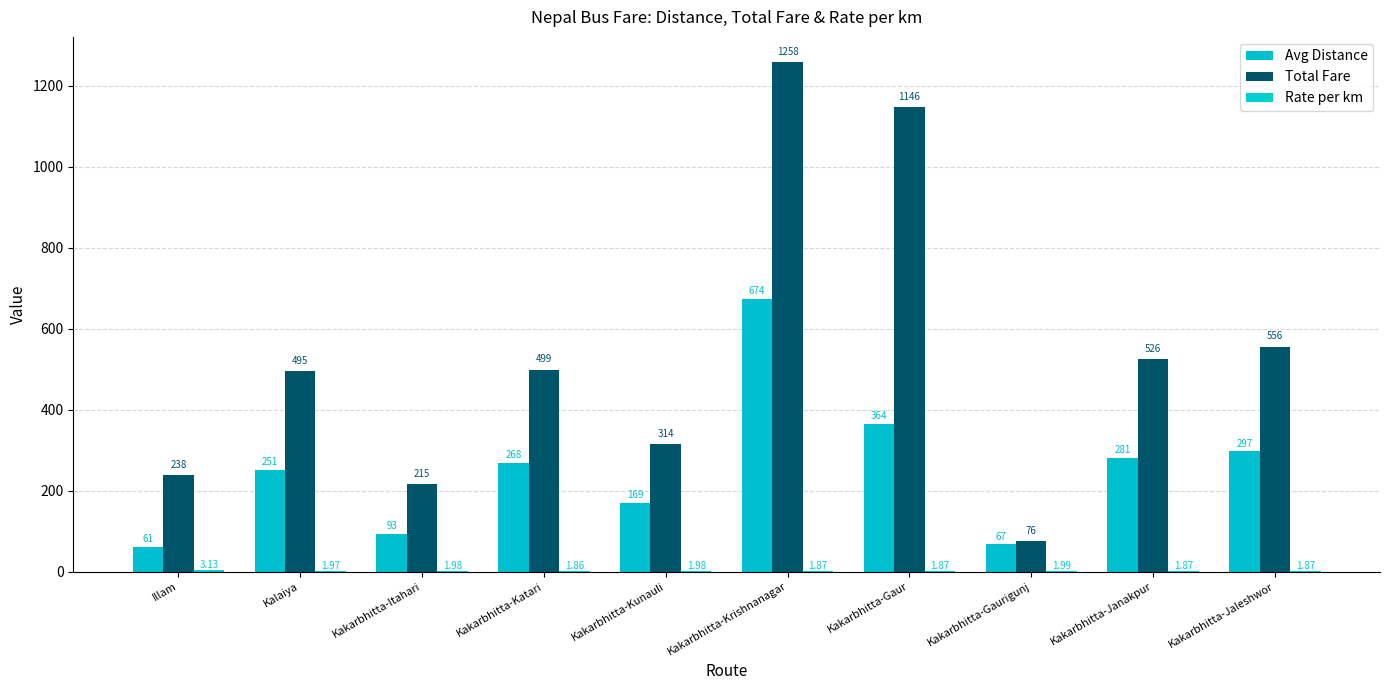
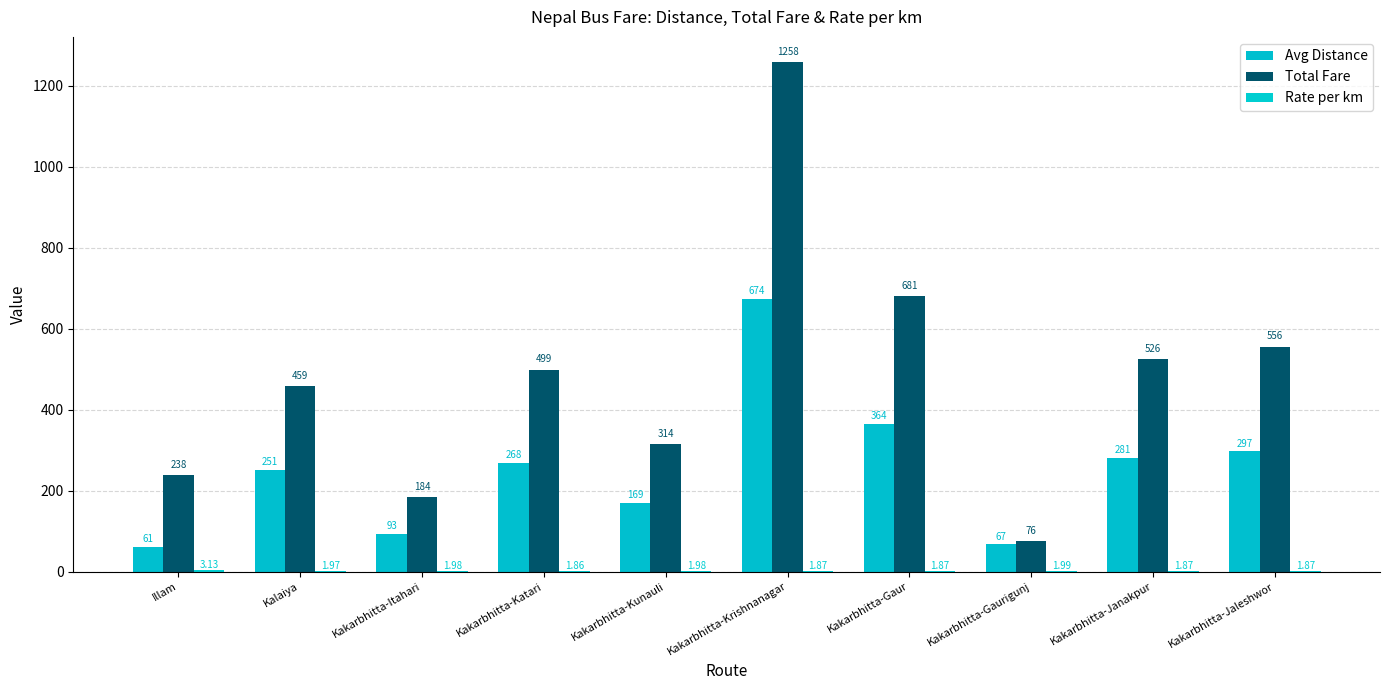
  {
    "Total Fare": {
      "Illam": 238,
-     "Kalaiya": 495,
-     "Kakarbhitta-Itahari": 215,
+     "Kalaiya": 459,
+     "Kakarbhitta-Itahari": 184,
      "Kakarbhitta-Katari": 499,
      "Kakarbhitta-Kunauli": 314,
      "Kakarbhitta-Krishnanagar": 1258,
-     "Kakarbhitta-Gaur": 1146,
+     "Kakarbhitta-Gaur": 681,
      "Kakarbhitta-Gaurigunj": 76,
      "Kakarbhitta-Janakpur": 526,
      "Kakarbhitta-Jaleshwor": 556
    }
  }
